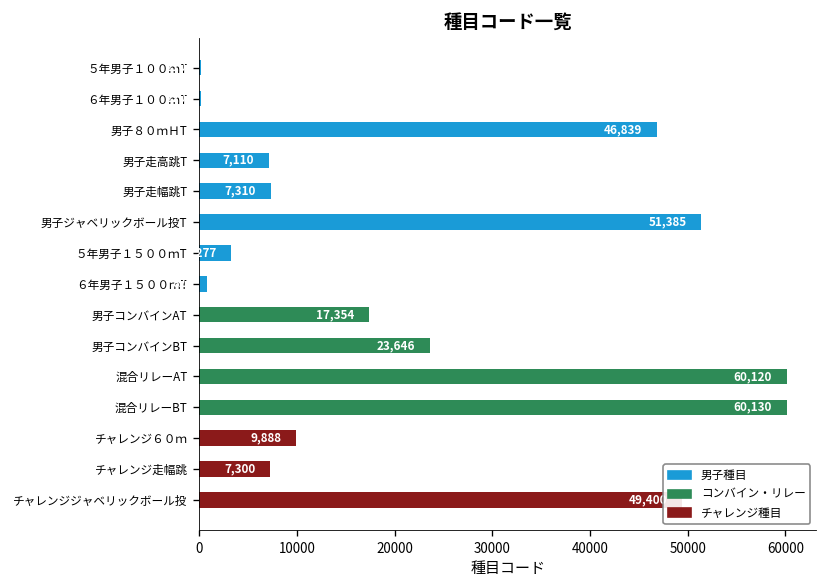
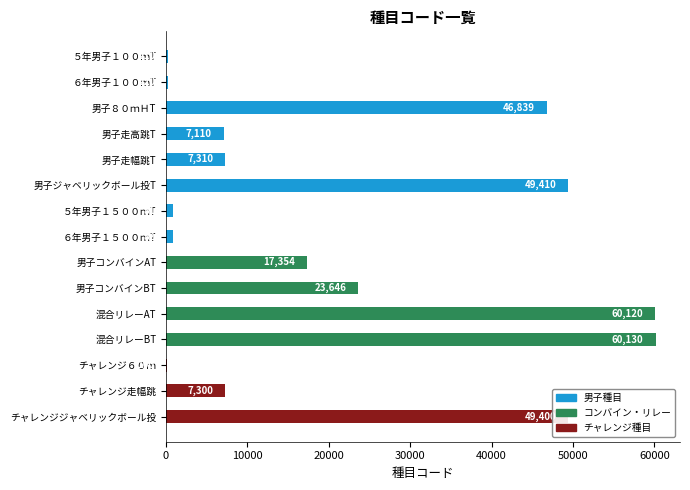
  {
    "男子８０ｍＨT": "46,839",
    "男子走高跳T": "7,110",
    "男子走幅跳T": "7,310",
-   "男子ジャベリックボール投T": "51,385",
-   "５年男子１５００ｍT": "3000",
+   "男子ジャベリックボール投T": "49,410",
+   "５年男子１５００ｍT": "1000",
    "男子コンバインAT": "17,354",
    "男子コンバインBT": "23,646",
    "混合リレーAT": "60,120",
    "混合リレーBT": "60,130",
-   "チャレンジ６０ｍ": "10000",
+   "チャレンジ６０ｍ": "0",
    "チャレンジ走幅跳": "7,300"
  }
